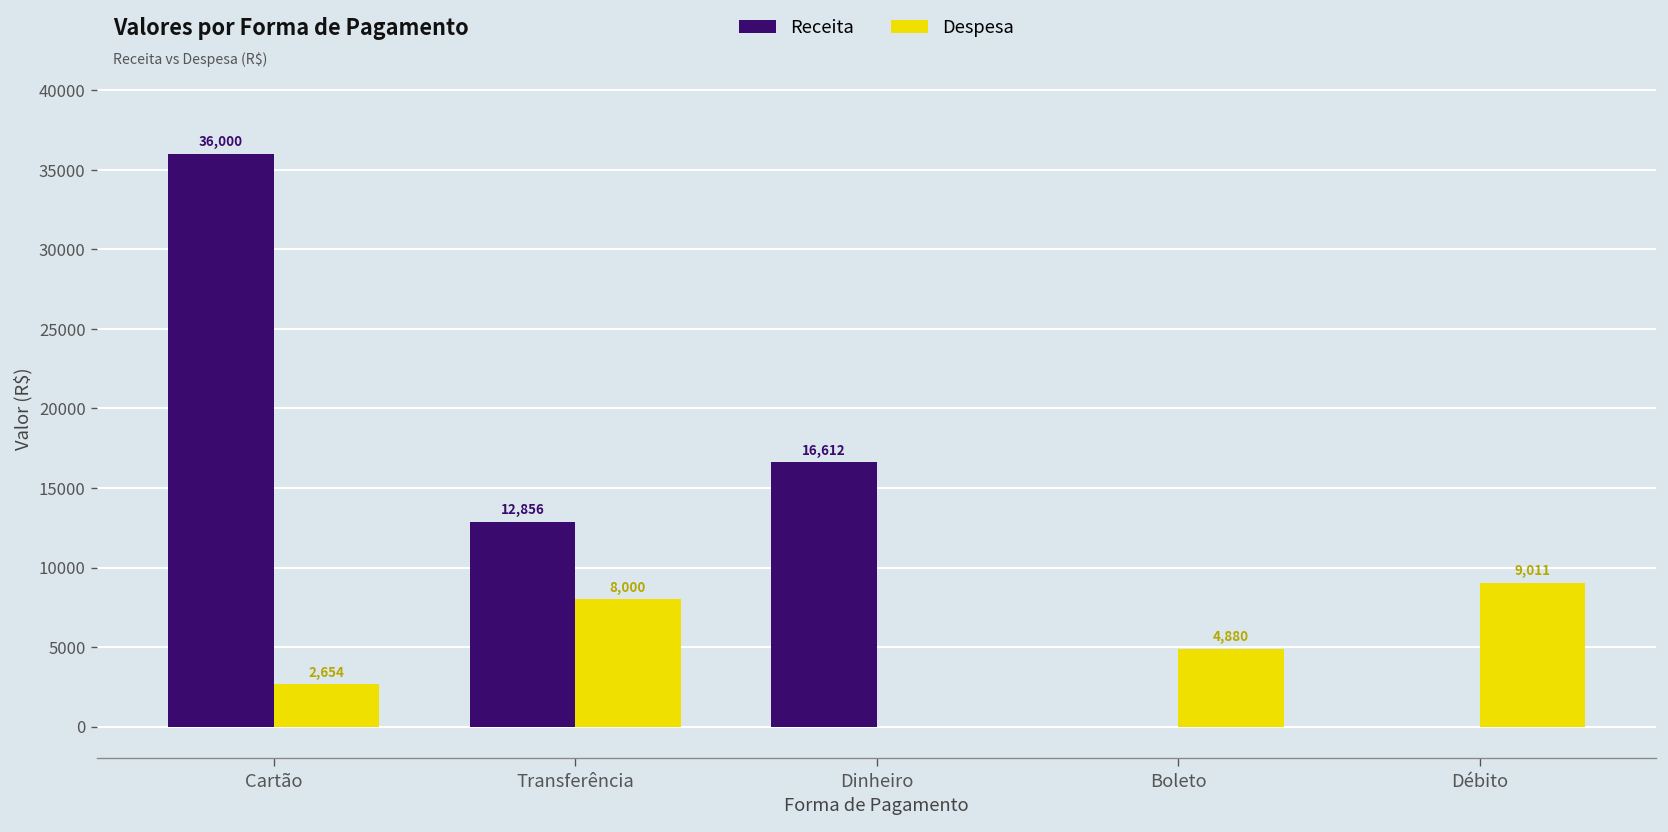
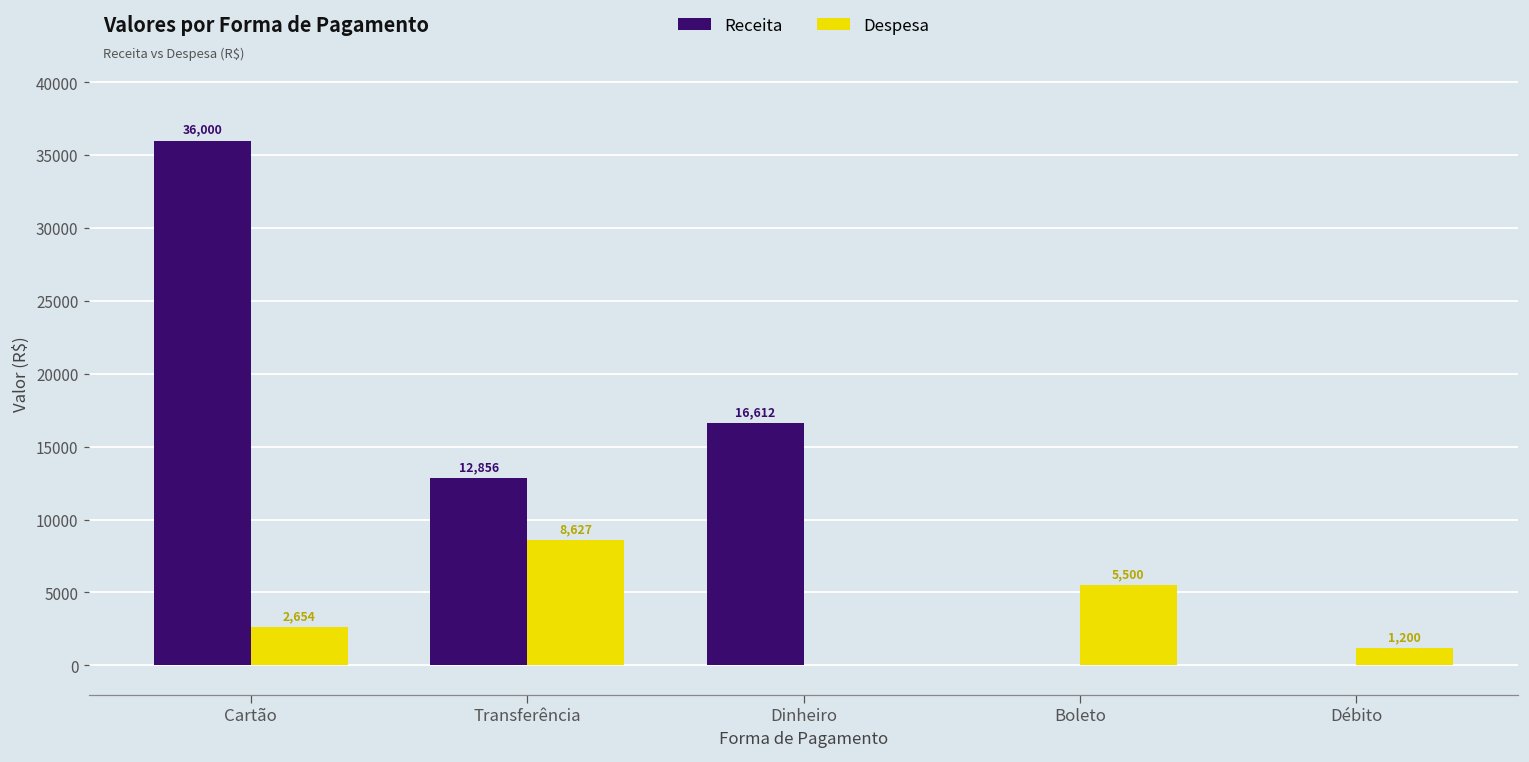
  {
    "Receita": {
      "Cartão": "36,000",
      "Transferência": "12,856",
      "Dinheiro": "16,612"
    },
    "Despesa": {
      "Cartão": "2,654",
-     "Transferência": "8,000",
-     "Boleto": "4,880",
-     "Débito": "9,011"
+     "Transferência": "8,627",
+     "Boleto": "5,500",
+     "Débito": "1,200"
    }
  }
